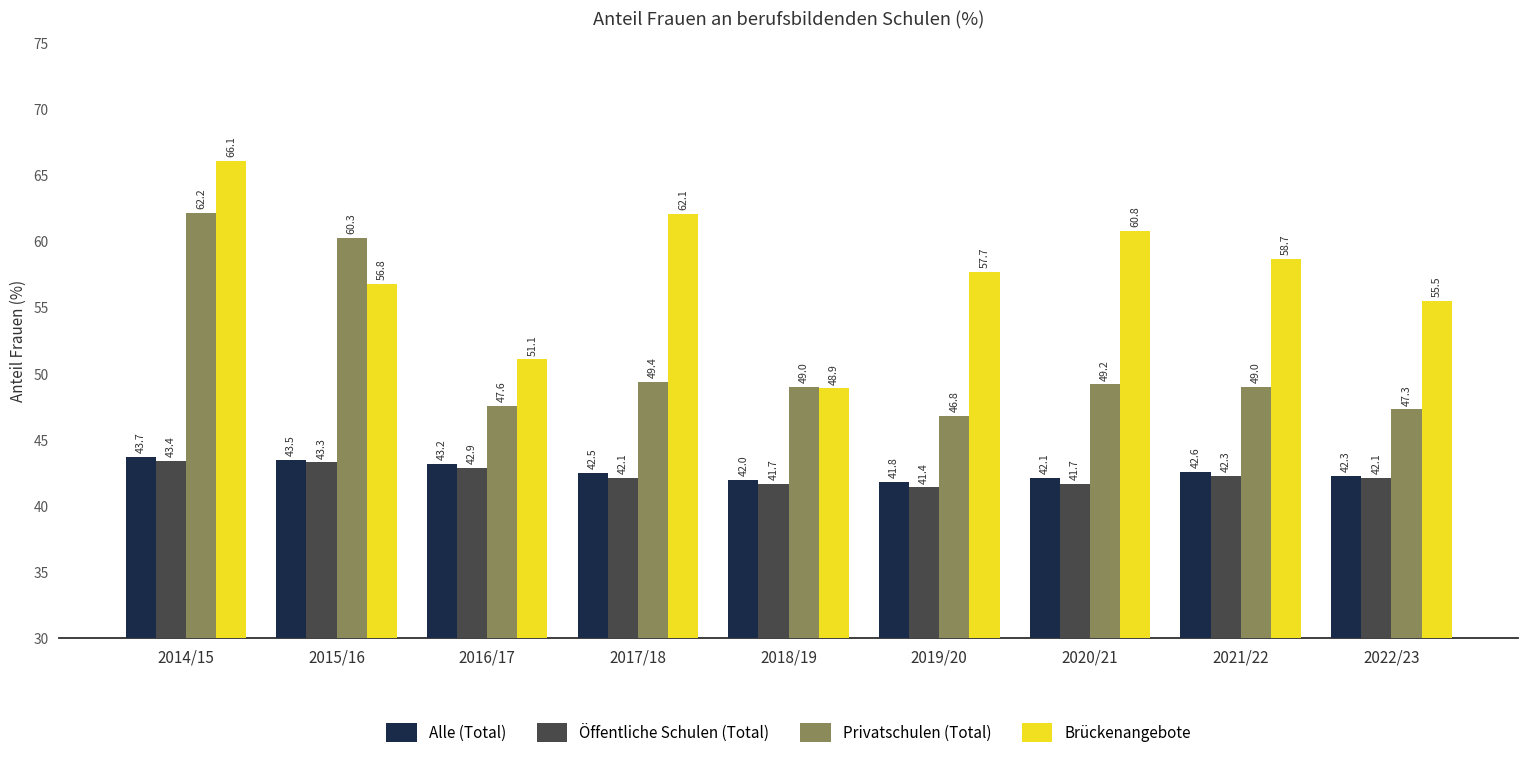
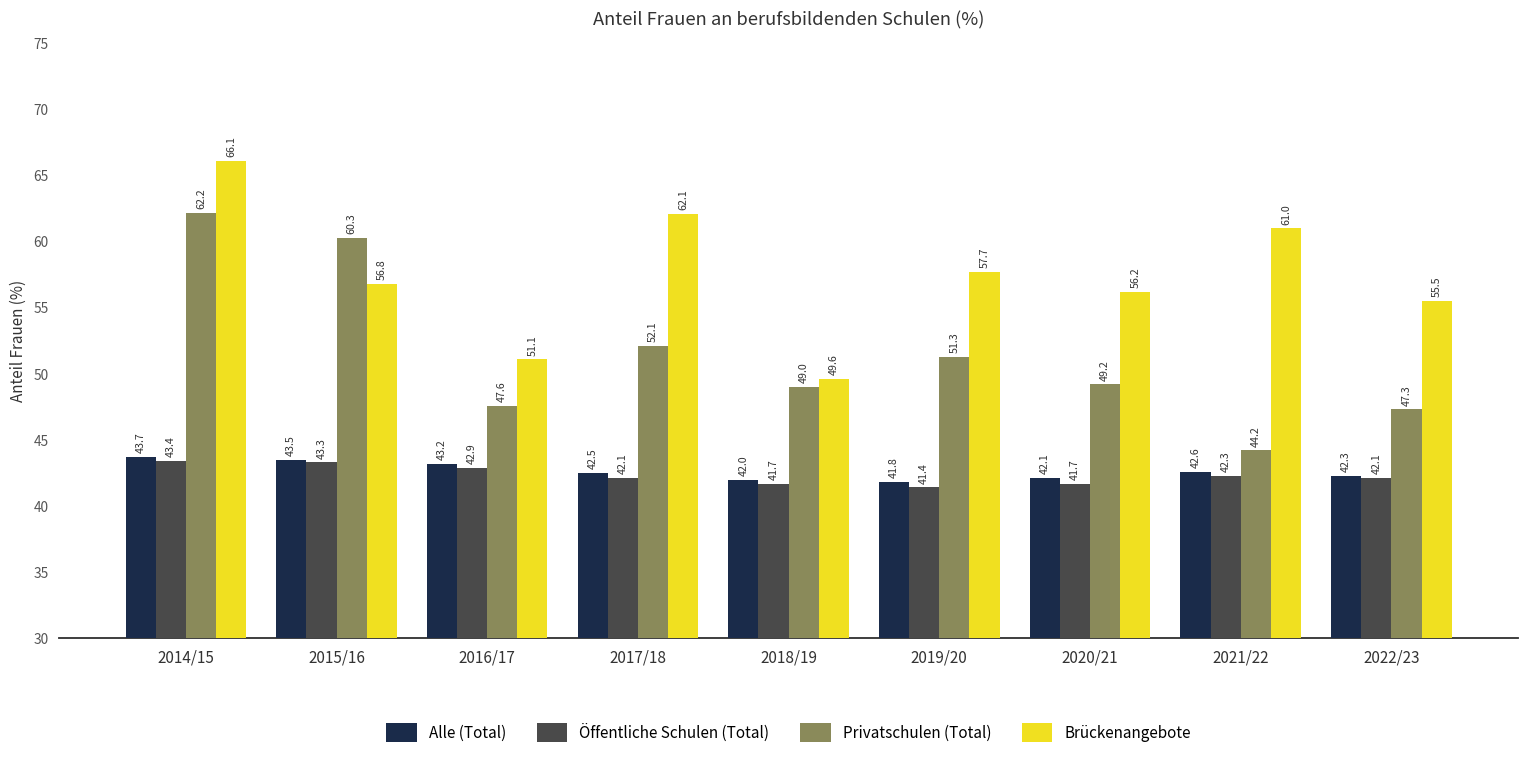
  {
    "Privatschulen (Total)": {
      "2014/15": 62.2,
      "2015/16": 60.3,
      "2016/17": 47.6,
-     "2017/18": 49.4,
+     "2017/18": 52.1,
      "2018/19": 49.0,
-     "2019/20": 46.8,
+     "2019/20": 51.3,
      "2020/21": 49.2,
-     "2021/22": 49.0,
+     "2021/22": 44.2,
      "2022/23": 47.3
    },
    "Brückenangebote": {
      "2014/15": 66.1,
      "2015/16": 56.8,
      "2016/17": 51.1,
      "2017/18": 62.1,
-     "2018/19": 48.9,
+     "2018/19": 49.6,
      "2019/20": 57.7,
-     "2020/21": 60.8,
-     "2021/22": 58.7,
+     "2020/21": 56.2,
+     "2021/22": 61.0,
      "2022/23": 55.5
    }
  }
